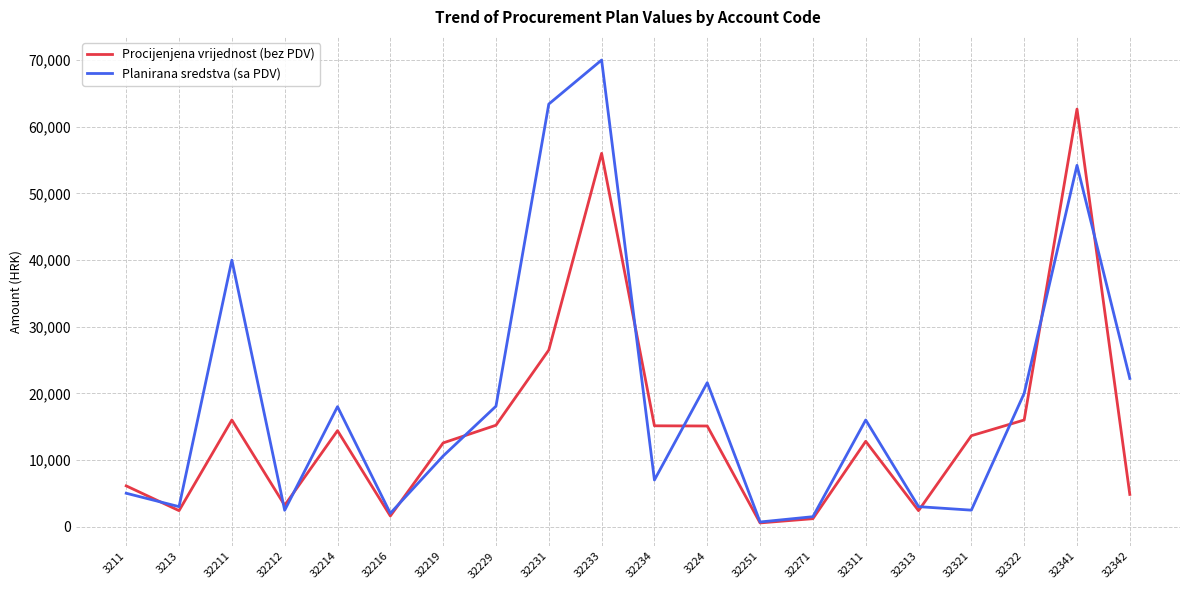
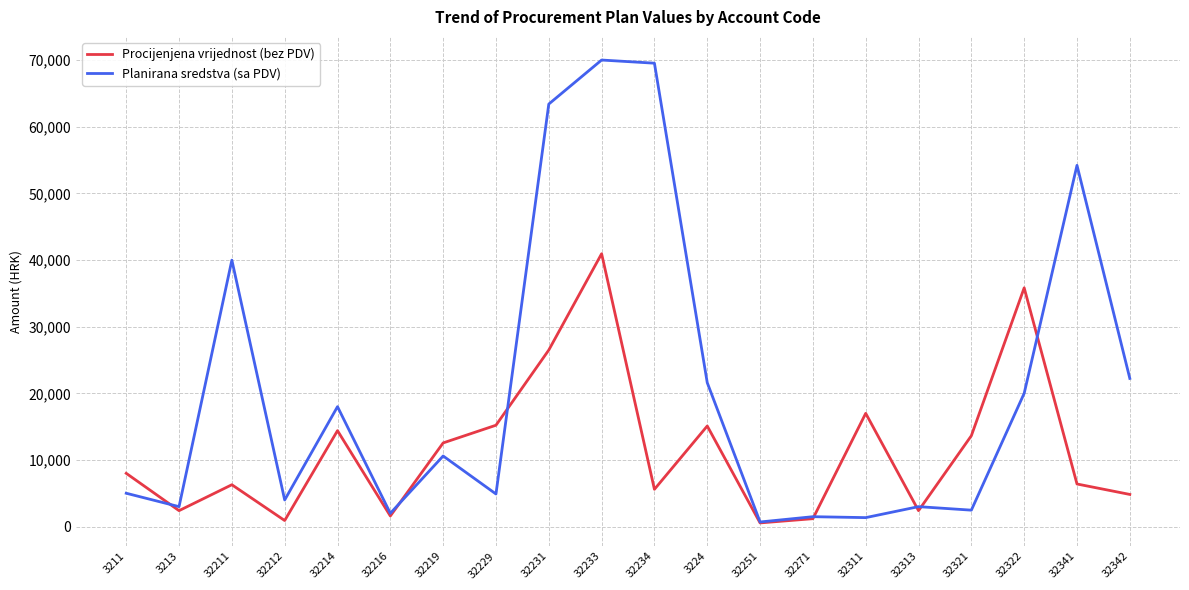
  {
    "Procijenjena vrijednost (bez PDV)": {
-     "3211": "6,000",
+     "3211": "8,000",
      "3213": "2,000",
-     "32211": "16,000",
-     "32212": "3,000",
+     "32211": "6,000",
+     "32212": "1,000",
      "32214": "14,000",
      "32216": "2,000",
      "32219": "13,000",
      "32229": "15,000",
      "32231": "26,000",
-     "32233": "56,000",
-     "32234": "15,000",
+     "32233": "41,000",
+     "32234": "6,000",
      "3224": "15,000",
-     "32311": "13,000",
+     "32311": "17,000",
      "32313": "2,000",
      "32321": "14,000",
-     "32322": "16,000",
-     "32341": "63,000",
+     "32322": "36,000",
+     "32341": "6,000",
      "32342": "5,000"
    },
    "Planirana sredstva (sa PDV)": {
      "3211": "5,000",
      "3213": "3,000",
      "32211": "40,000",
-     "32212": "2,000",
+     "32212": "4,000",
      "32214": "18,000",
      "32216": "2,000",
      "32219": "11,000",
-     "32229": "18,000",
+     "32229": "5,000",
      "32231": "63,000",
      "32233": "70,000",
-     "32234": "7,000",
+     "32234": "70,000",
      "3224": "22,000",
-     "32311": "16,000",
+     "32311": "1,000",
      "32313": "3,000",
      "32321": "2,000",
      "32322": "20,000",
      "32341": "54,000",
      "32342": "22,000"
    }
  }
